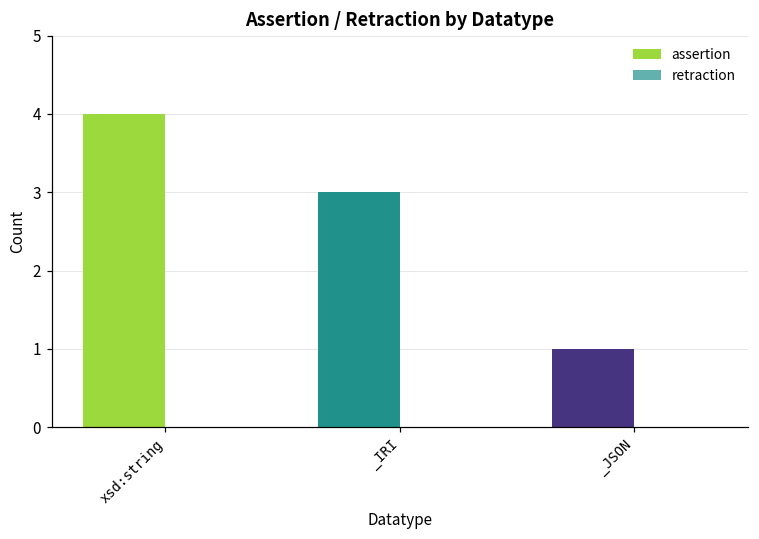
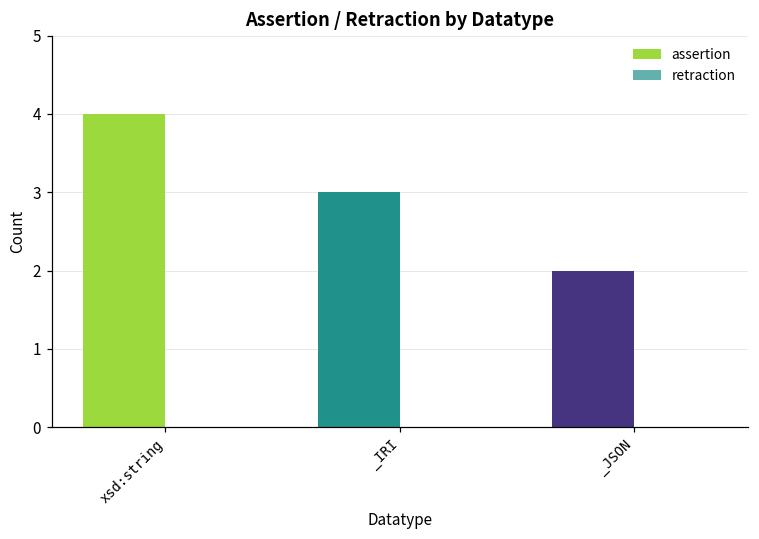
  {
    "assertion": {
      "xsd:string": 4,
      "_IRI": 3,
-     "_JSON": 1
+     "_JSON": 2
    },
    "retraction": {
      "xsd:string": 0,
      "_IRI": 0,
      "_JSON": 0
    }
  }
